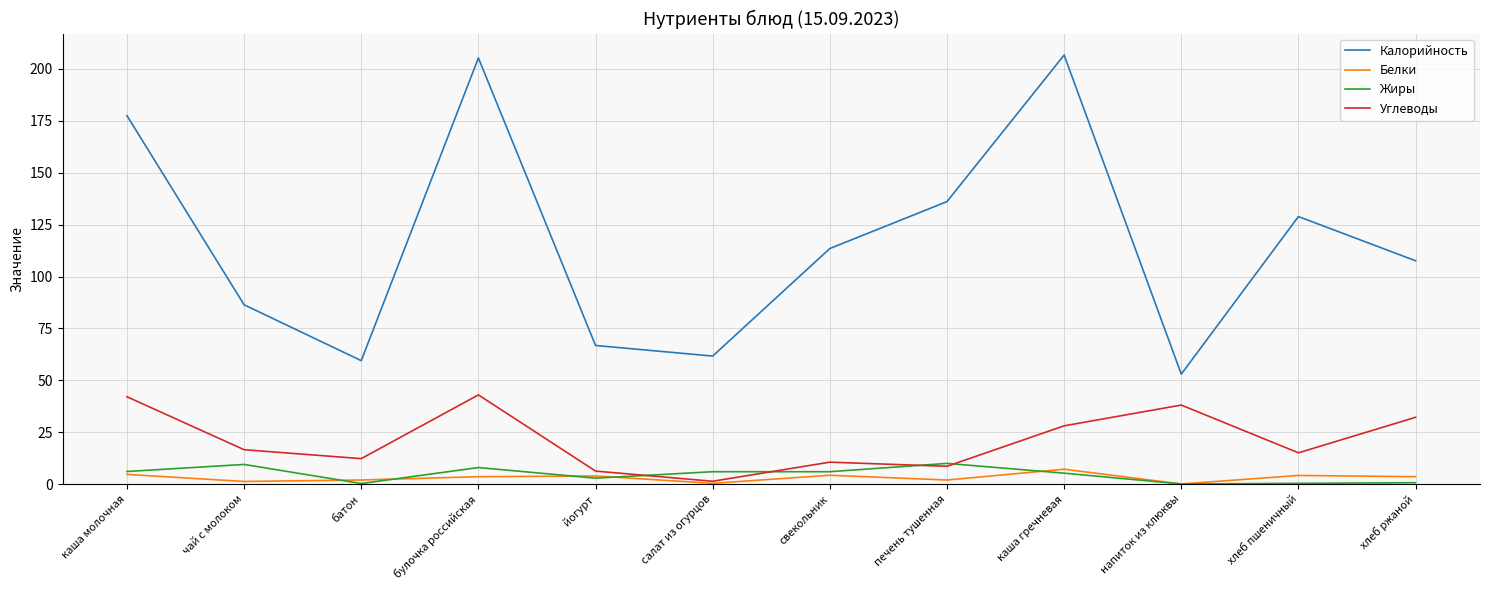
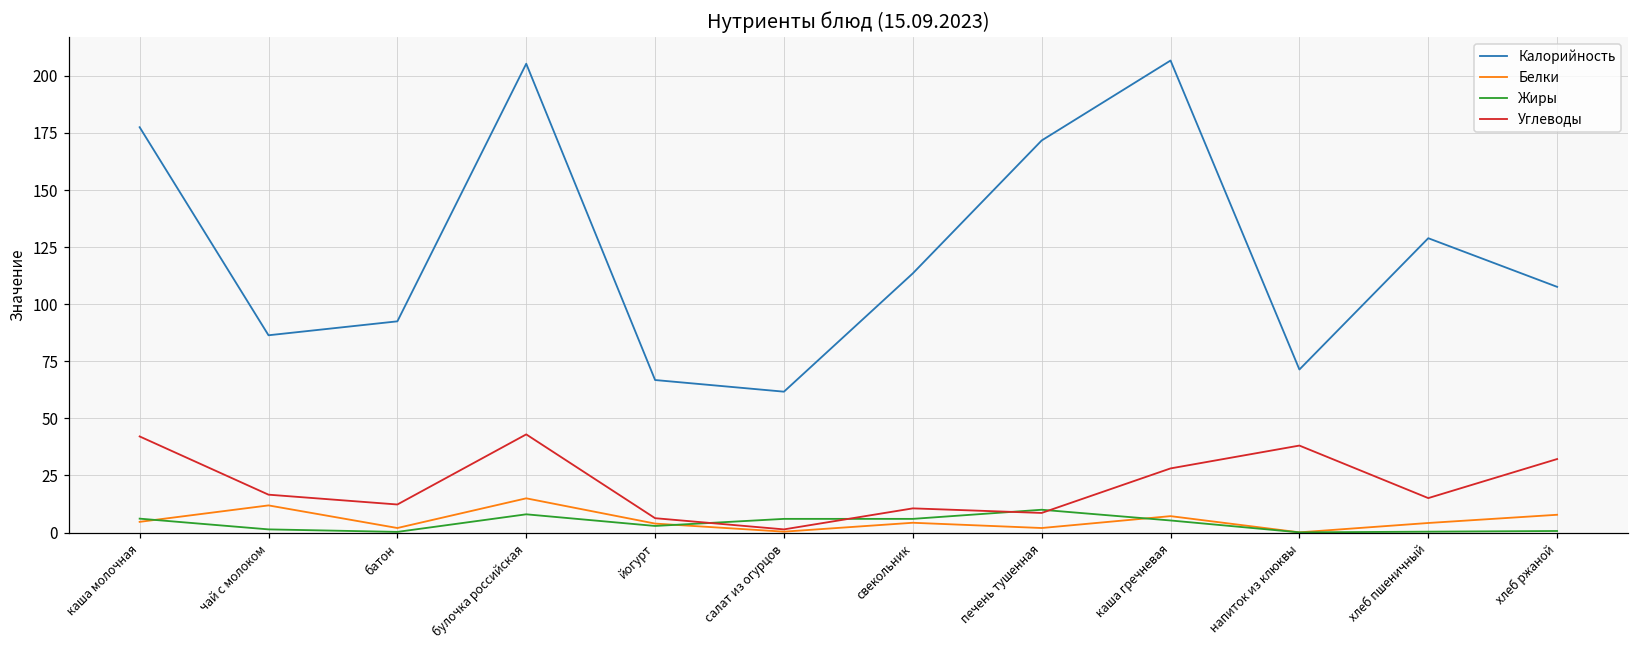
  {
    "Калорийность": {
      "каша молочная": 178,
      "чай с молоком": 86,
-     "батон": 60,
+     "батон": 93,
      "булочка российская": 205,
      "йогурт": 67,
      "салат из огурцов": 62,
      "свекольник": 114,
-     "печень тушенная": 136,
+     "печень тушенная": 172,
      "каша гречневая": 207,
-     "напиток из клюквы": 53,
+     "напиток из клюквы": 71,
      "хлеб пшеничный": 129,
      "хлеб ржаной": 108
    },
    "Белки": {
      "каша молочная": 5,
-     "чай с молоком": 1,
+     "чай с молоком": 12,
      "батон": 2,
-     "булочка российская": 4,
+     "булочка российская": 15,
      "свекольник": 4,
      "печень тушенная": 2,
      "каша гречневая": 7,
      "хлеб пшеничный": 4,
-     "хлеб ржаной": 4
+     "хлеб ржаной": 8
    },
    "Жиры": {
      "каша молочная": 6,
-     "чай с молоком": 10,
+     "чай с молоком": 1,
      "батон": 0,
      "булочка российская": 8,
      "салат из огурцов": 6,
      "свекольник": 6,
      "печень тушенная": 10,
      "каша гречневая": 5,
      "хлеб пшеничный": 0,
      "хлеб ржаной": 1
    },
    "Углеводы": {
      "каша молочная": 42,
      "чай с молоком": 17,
      "батон": 12,
      "булочка российская": 43,
      "йогурт": 6,
      "свекольник": 11,
      "печень тушенная": 9,
      "каша гречневая": 28,
      "напиток из клюквы": 38,
      "хлеб пшеничный": 15,
      "хлеб ржаной": 32
    }
  }
